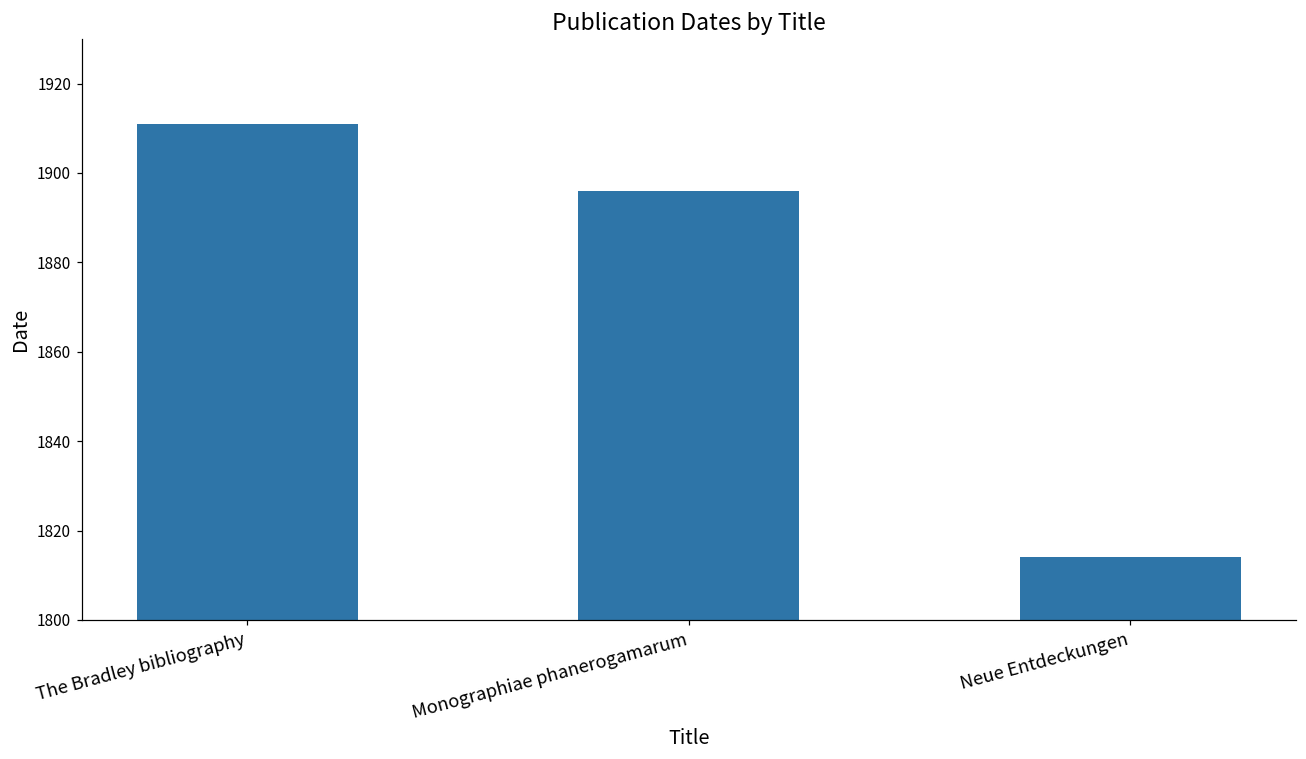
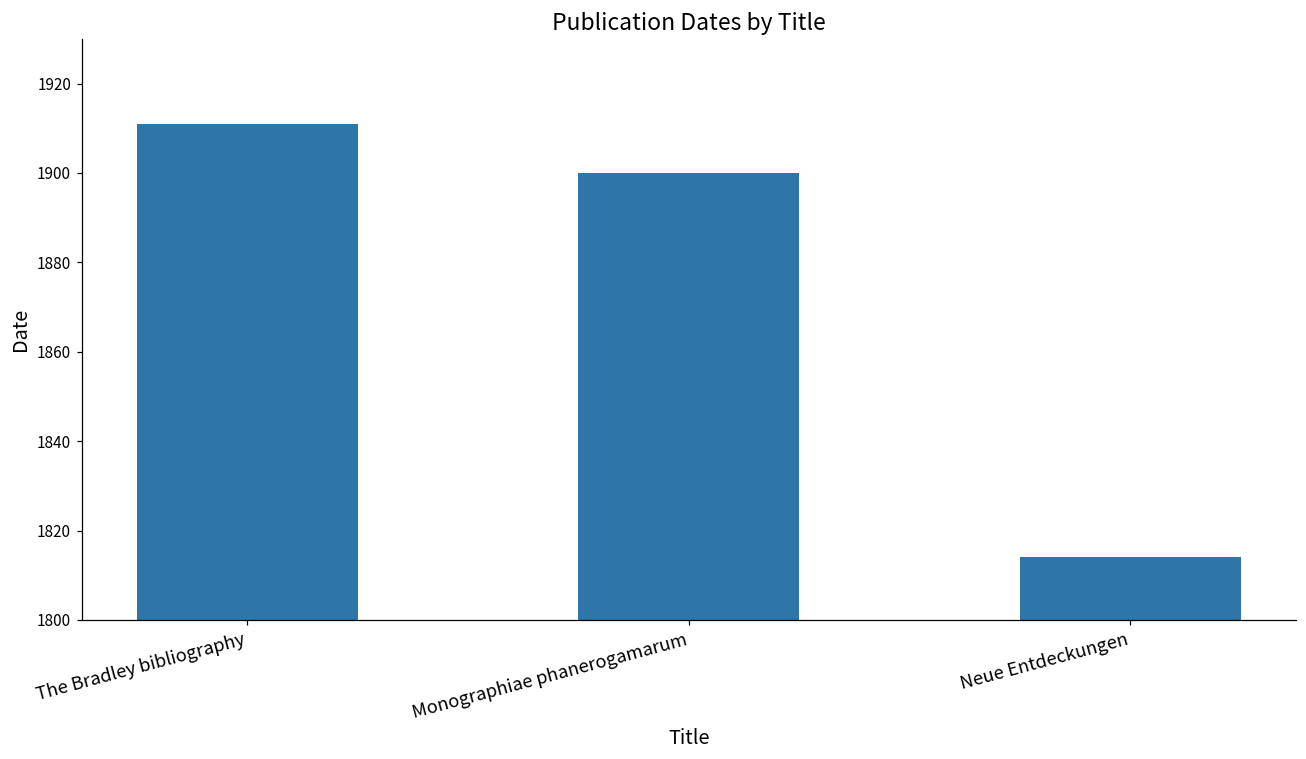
  {
    "The Bradley bibliography": 1911,
-   "Monographiae phanerogamarum": 1896,
+   "Monographiae phanerogamarum": 1900,
    "Neue Entdeckungen": 1814
  }
